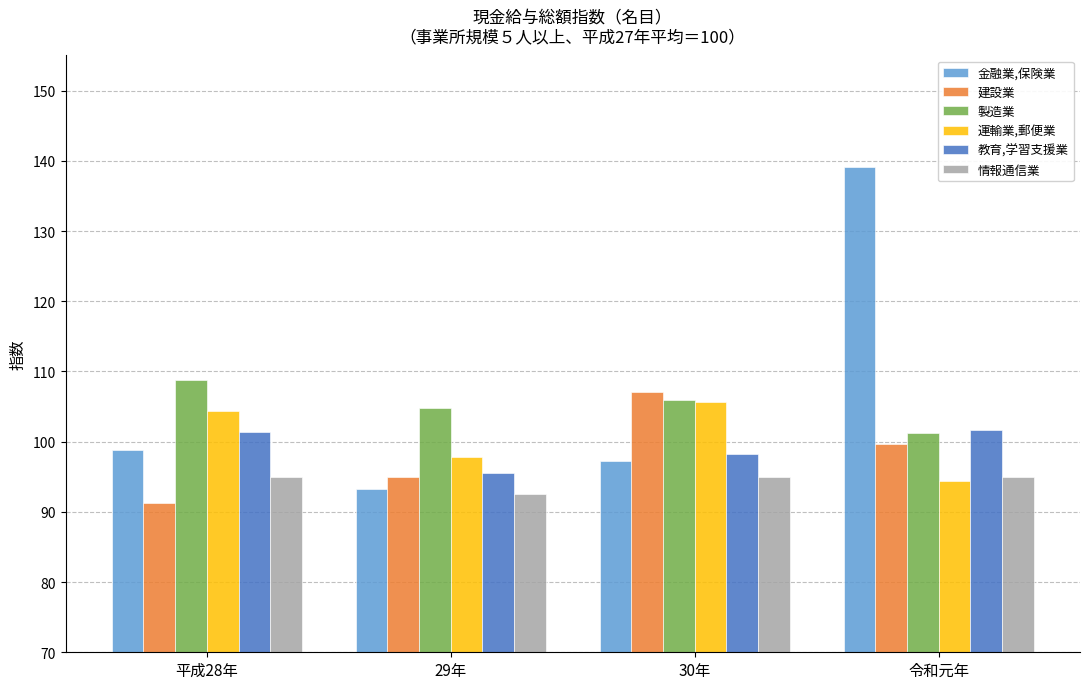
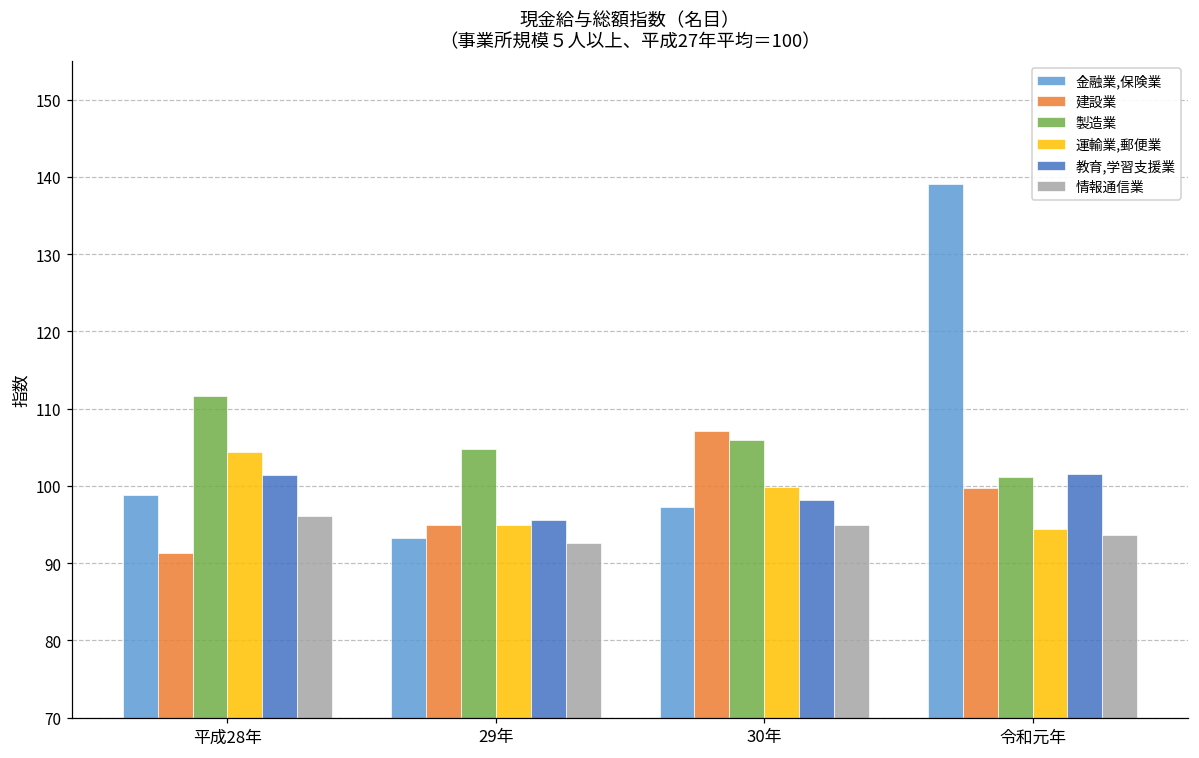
  {
    "建設業": {
      "平成28年": 91,
      "29年": 95,
      "30年": 107,
      "令和元年": 100
    },
    "製造業": {
-     "平成28年": 109,
+     "平成28年": 112,
      "29年": 105,
      "30年": 106,
      "令和元年": 101
    },
    "運輸業,郵便業": {
      "平成28年": 104,
-     "29年": 98,
-     "30年": 106,
+     "29年": 95,
+     "30年": 100,
      "令和元年": 94
    },
    "情報通信業": {
-     "平成28年": 95,
+     "平成28年": 96,
      "29年": 93,
      "30年": 95,
-     "令和元年": 95
+     "令和元年": 94
    }
  }
